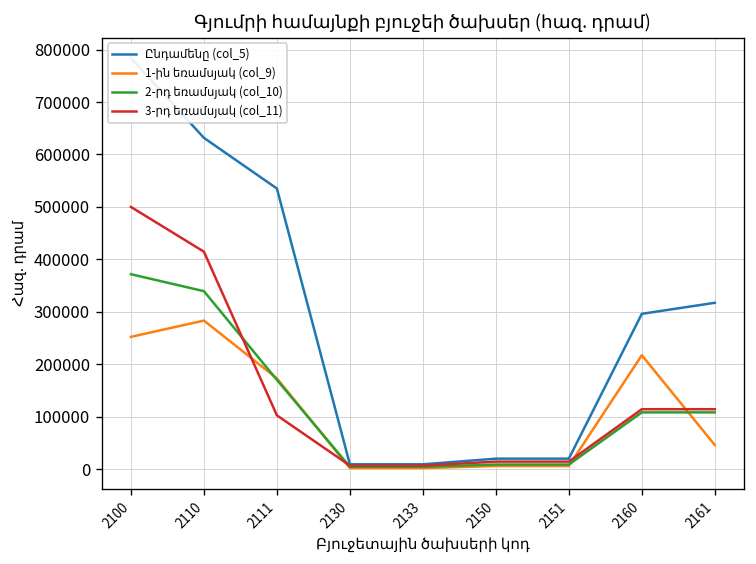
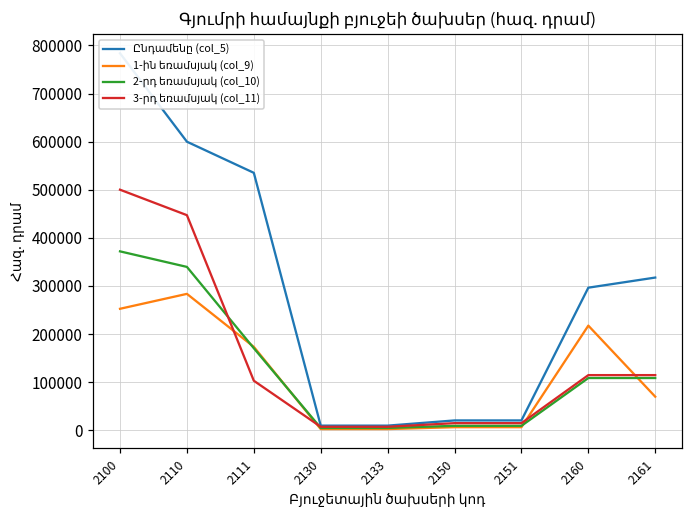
  {
    "Ընդամենը (col_5)": {
-     "2110": 630000,
+     "2110": 600000,
      "2111": 540000,
      "2160": 300000,
      "2161": 320000
    },
    "1-ին եռամսյակ (col_9)": {
      "2100": 250000,
      "2110": 280000,
      "2160": 220000,
-     "2161": 50000
+     "2161": 70000
    },
    "2-րդ եռամսյակ (col_10)": {
      "2100": 370000,
      "2110": 340000,
      "2160": 110000,
      "2161": 110000
    },
    "3-րդ եռամսյակ (col_11)": {
      "2100": 500000,
-     "2110": 410000,
+     "2110": 450000,
      "2111": 100000,
      "2160": 110000,
      "2161": 110000
    }
  }
